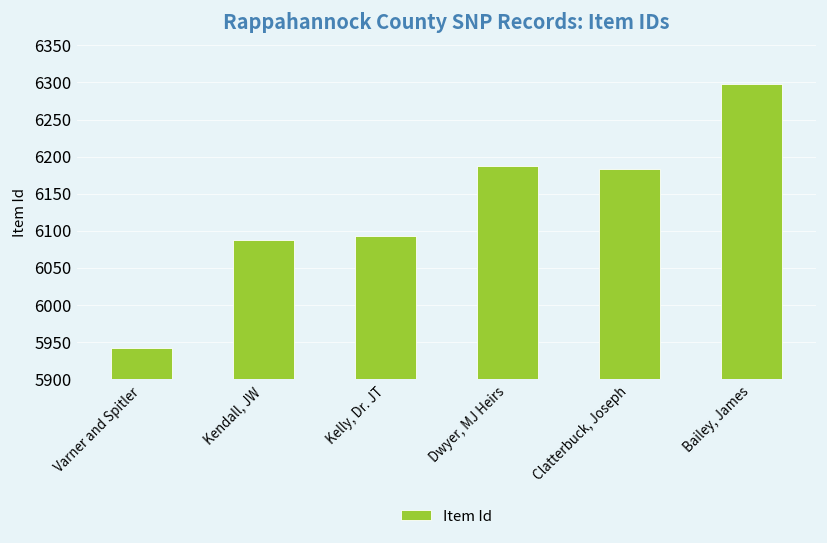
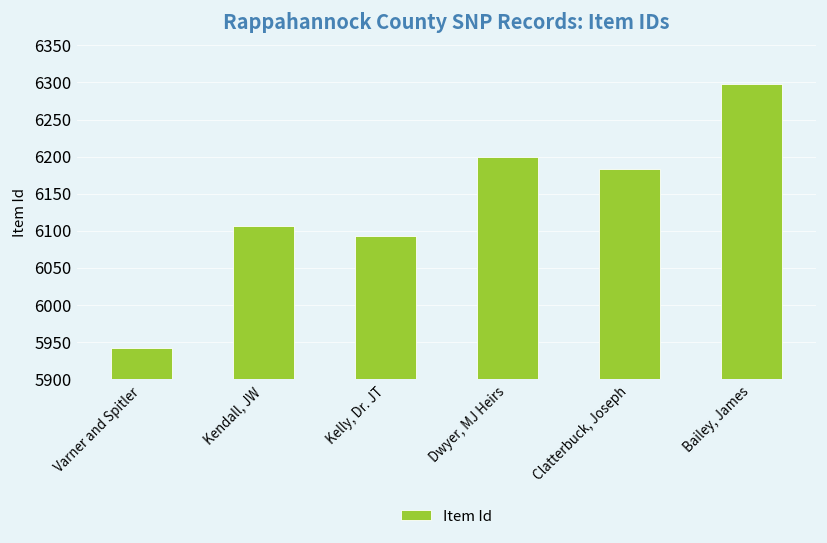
  {
    "Varner and Spitler": 5940,
-   "Kendall, JW": 6090,
+   "Kendall, JW": 6110,
    "Kelly, Dr. JT": 6090,
-   "Dwyer, MJ Heirs": 6190,
+   "Dwyer, MJ Heirs": 6200,
    "Clatterbuck, Joseph": 6180,
    "Bailey, James": 6300
  }
